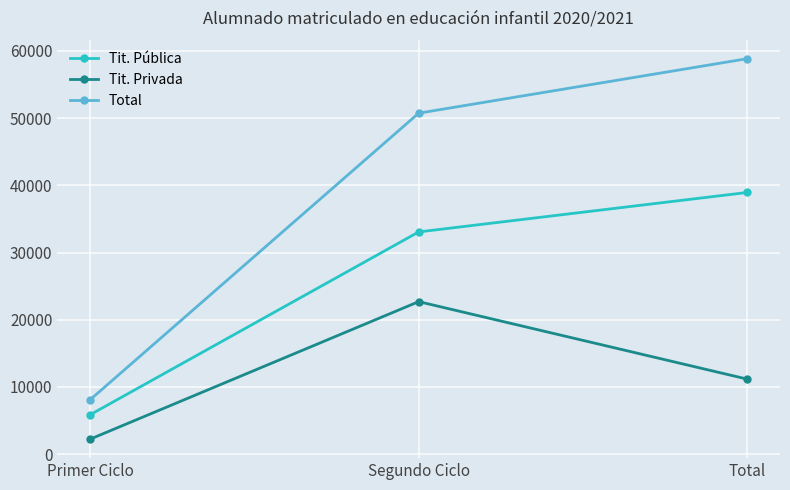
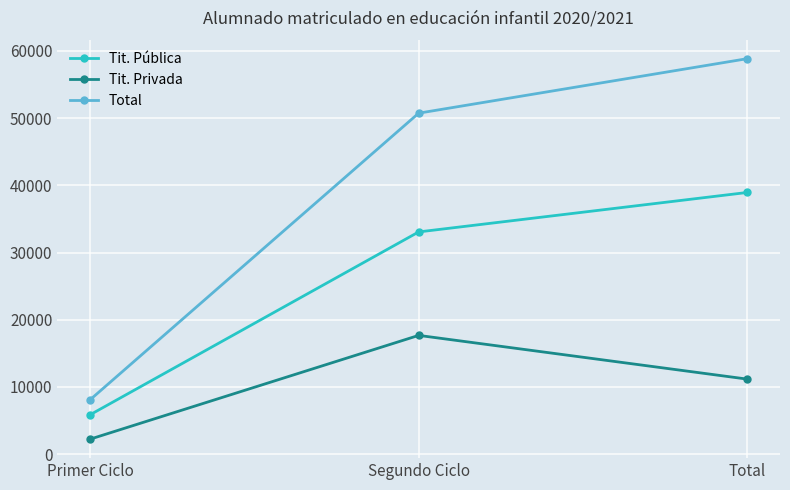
  {
    "Tit. Privada": {
      "Primer Ciclo": 2000,
-     "Segundo Ciclo": 23000,
+     "Segundo Ciclo": 18000,
      "Total": 11000
    }
  }
